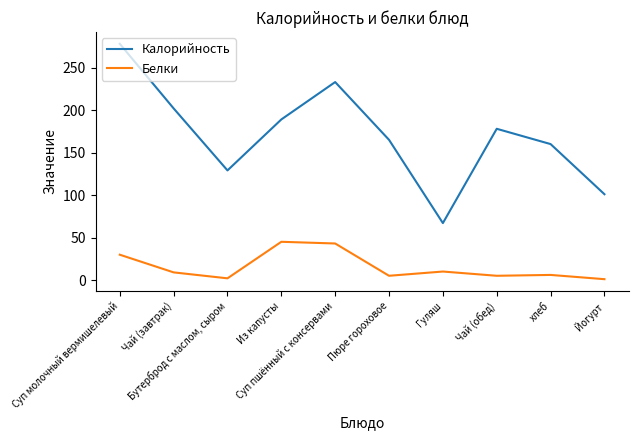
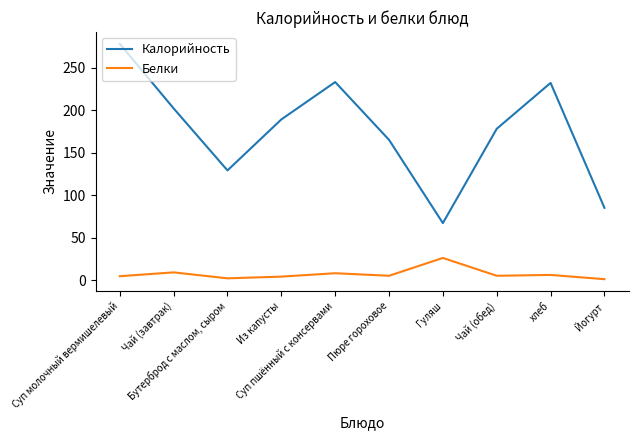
  {
    "Калорийность": {
      "Чай (завтрак)": 200,
      "Бутерброд с маслом, сыром": 130,
      "Из капусты": 190,
      "Суп пшённый с консервами": 230,
      "Пюре гороховое": 170,
      "Гуляш": 70,
      "Чай (обед)": 180,
-     "хлеб": 160,
-     "Йогурт": 100
+     "хлеб": 230,
+     "Йогурт": 90
    },
    "Белки": {
-     "Суп молочный вермишелевый": 30,
+     "Суп молочный вермишелевый": 0,
      "Чай (завтрак)": 10,
      "Бутерброд с маслом, сыром": 0,
-     "Из капусты": 50,
-     "Суп пшённый с консервами": 40,
+     "Из капусты": 0,
+     "Суп пшённый с консервами": 10,
      "Пюре гороховое": 10,
-     "Гуляш": 10,
+     "Гуляш": 30,
      "Чай (обед)": 10,
      "хлеб": 10,
      "Йогурт": 0
    }
  }
